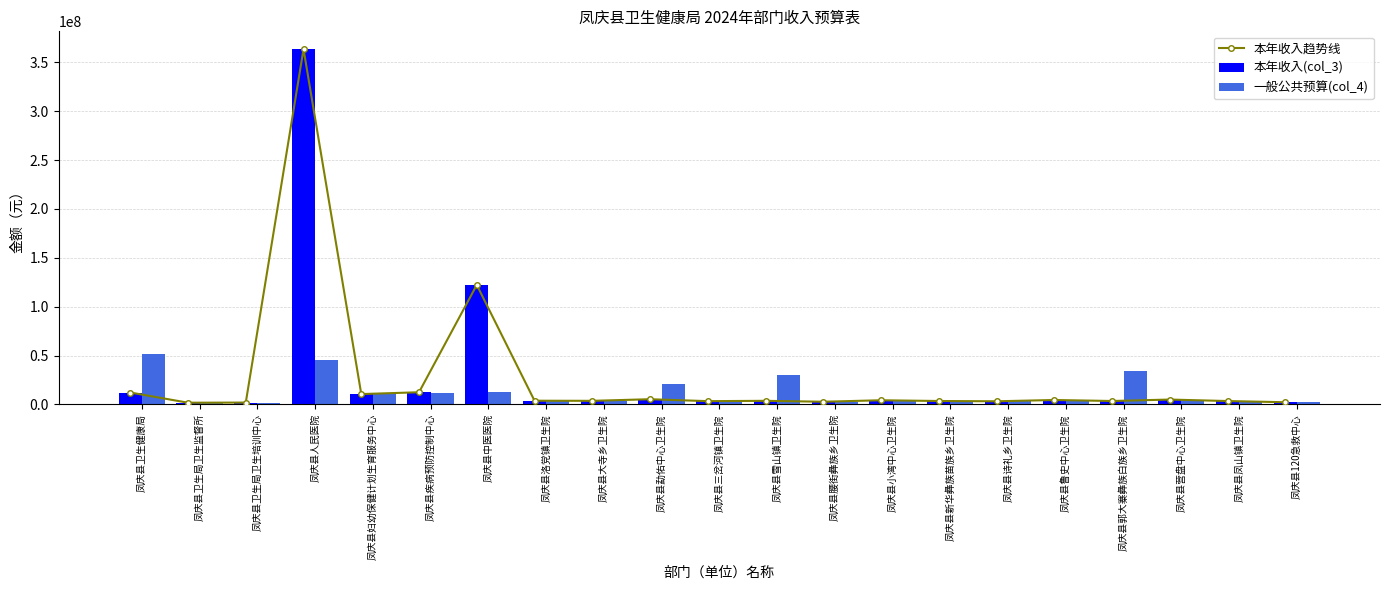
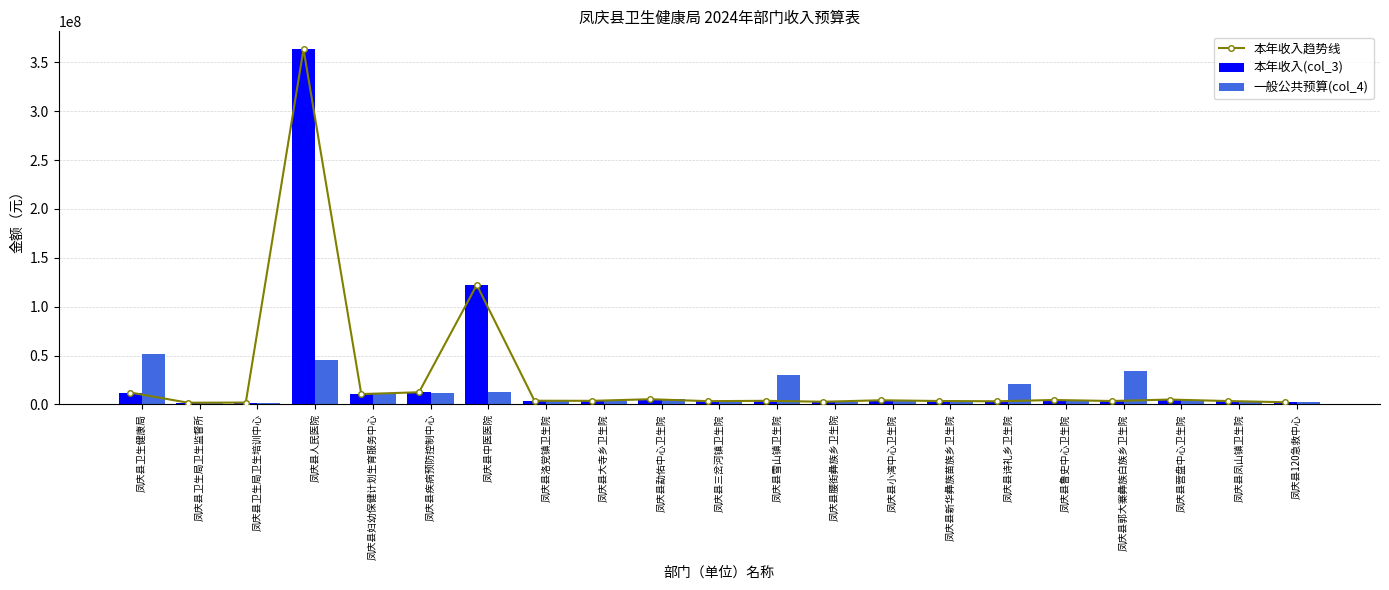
  {
    "本年收入(col_3)": {
      "凤庆县卫生健康局": 10000000,
      "凤庆县人民医院": 360000000,
      "凤庆县妇幼保健计划生育服务中心": 10000000,
      "凤庆县疾病预防控制中心": 10000000,
      "凤庆县中医医院": 120000000,
      "凤庆县洛党镇卫生院": 0,
      "凤庆县大寺乡卫生院": 0,
      "凤庆县勐佑中心卫生院": 10000000,
      "凤庆县三岔河镇卫生院": 0,
      "凤庆县雪山镇卫生院": 0,
      "凤庆县腰街彝族乡卫生院": 0,
      "凤庆县小湾中心卫生院": 0,
      "凤庆县新华彝族苗族乡卫生院": 0,
      "凤庆县诗礼乡卫生院": 0,
      "凤庆县鲁史中心卫生院": 0,
      "凤庆县郭大寨彝族白族乡卫生院": 0,
      "凤庆县营盘中心卫生院": 10000000,
      "凤庆县凤山镇卫生院": 0
    },
    "一般公共预算(col_4)": {
      "凤庆县卫生健康局": 50000000,
      "凤庆县人民医院": 50000000,
      "凤庆县妇幼保健计划生育服务中心": 10000000,
      "凤庆县疾病预防控制中心": 10000000,
      "凤庆县中医医院": 10000000,
      "凤庆县洛党镇卫生院": 0,
      "凤庆县大寺乡卫生院": 0,
-     "凤庆县勐佑中心卫生院": 20000000,
+     "凤庆县勐佑中心卫生院": 10000000,
      "凤庆县三岔河镇卫生院": 0,
      "凤庆县雪山镇卫生院": 30000000,
      "凤庆县腰街彝族乡卫生院": 0,
      "凤庆县小湾中心卫生院": 0,
      "凤庆县新华彝族苗族乡卫生院": 0,
-     "凤庆县诗礼乡卫生院": 0,
+     "凤庆县诗礼乡卫生院": 20000000,
      "凤庆县鲁史中心卫生院": 0,
      "凤庆县郭大寨彝族白族乡卫生院": 30000000,
      "凤庆县营盘中心卫生院": 10000000,
      "凤庆县凤山镇卫生院": 0
    }
  }
